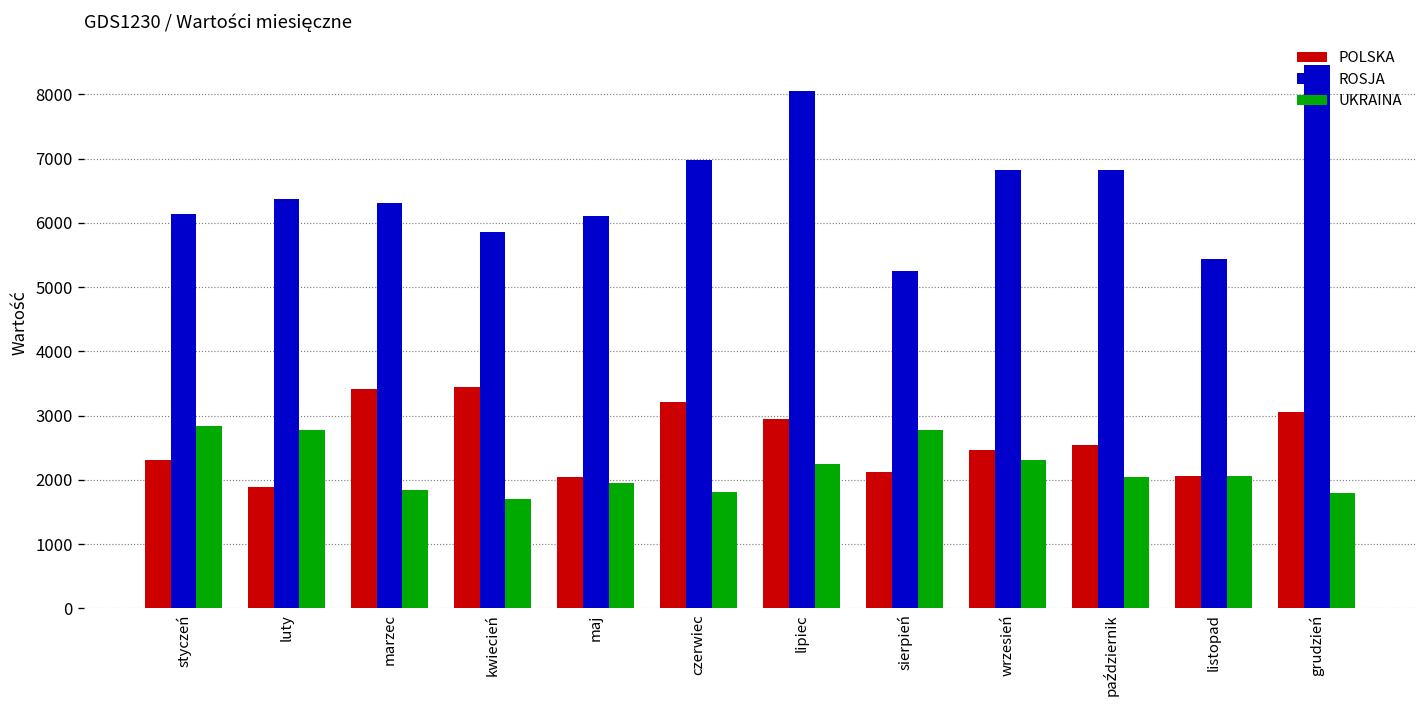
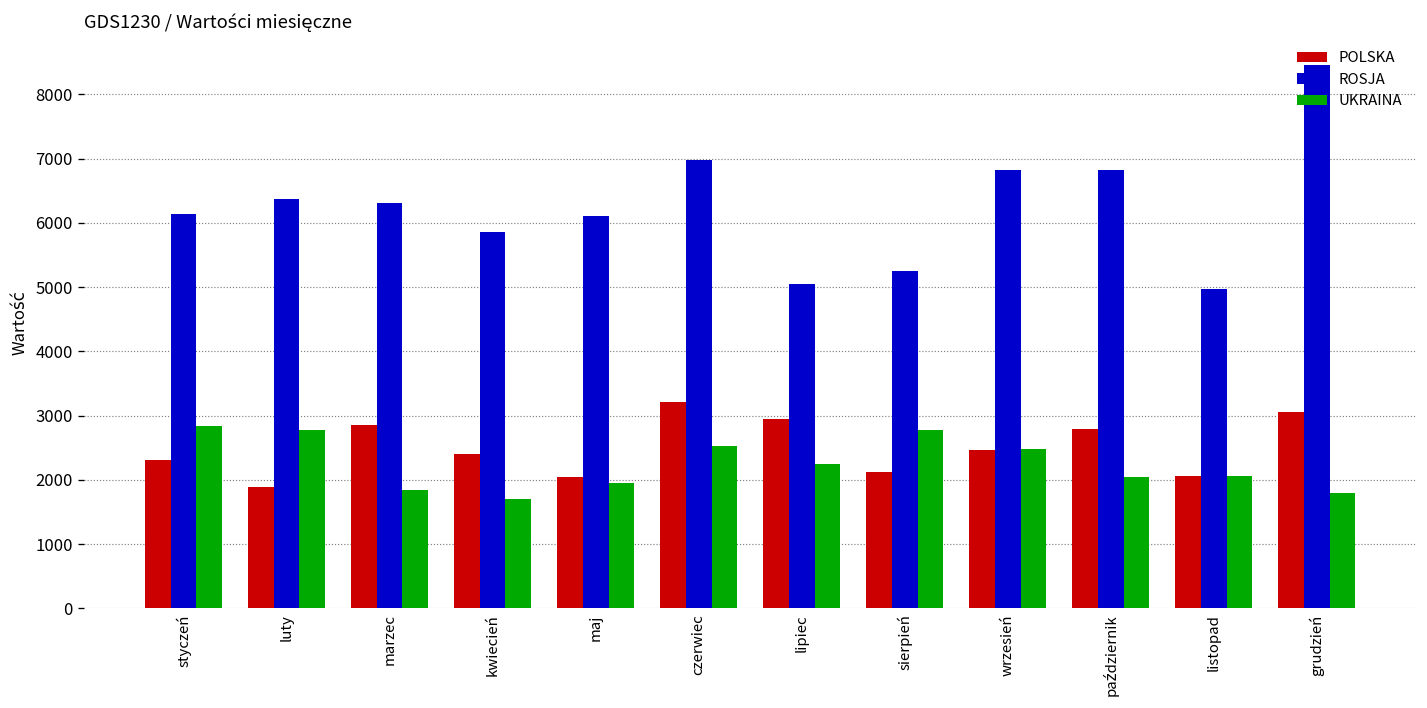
  {
    "POLSKA": {
      "styczeń": 2300,
      "luty": 1900,
-     "marzec": 3400,
-     "kwiecień": 3400,
+     "marzec": 2800,
+     "kwiecień": 2400,
      "maj": 2000,
      "czerwiec": 3200,
      "lipiec": 2900,
      "sierpień": 2100,
      "wrzesień": 2500,
-     "październik": 2500,
+     "październik": 2800,
      "listopad": 2100,
      "grudzień": 3100
    },
    "ROSJA": {
      "styczeń": 6100,
      "luty": 6400,
      "marzec": 6300,
      "kwiecień": 5900,
      "maj": 6100,
      "czerwiec": 7000,
-     "lipiec": 8000,
+     "lipiec": 5100,
      "sierpień": 5200,
      "wrzesień": 6800,
      "październik": 6800,
-     "listopad": 5400,
+     "listopad": 5000,
      "grudzień": 8500
    },
    "UKRAINA": {
      "styczeń": 2800,
      "luty": 2800,
      "marzec": 1800,
      "kwiecień": 1700,
      "maj": 2000,
-     "czerwiec": 1800,
+     "czerwiec": 2500,
      "lipiec": 2200,
      "sierpień": 2800,
-     "wrzesień": 2300,
+     "wrzesień": 2500,
      "październik": 2000,
      "listopad": 2100,
      "grudzień": 1800
    }
  }
